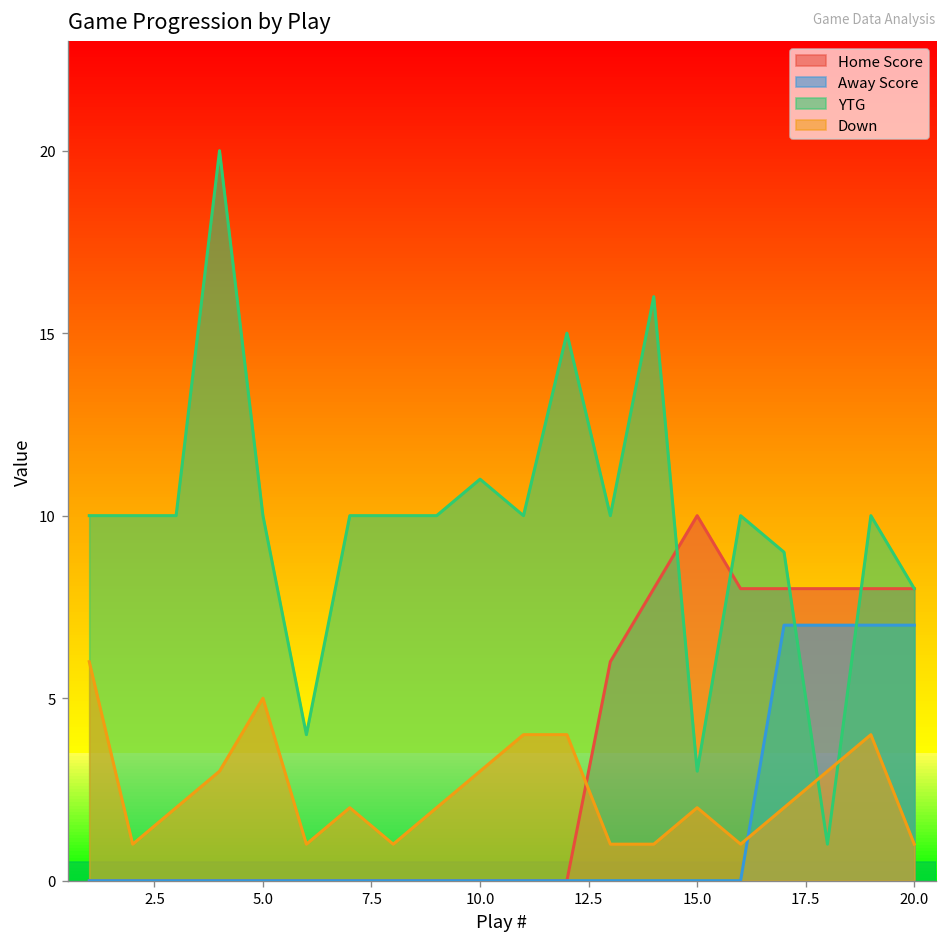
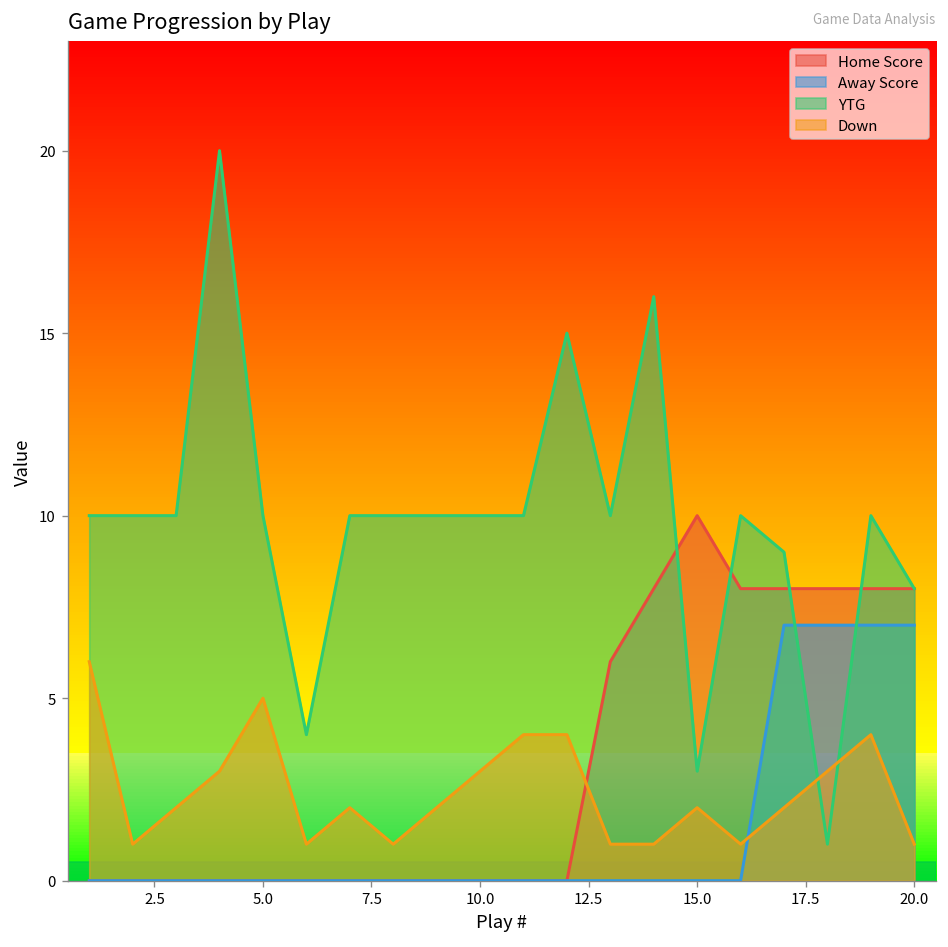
  {
    "Home Score": {
      "15.0": 10
    },
    "Away Score": {
      "20.0": 7
    },
    "YTG": {
      "5.0": 10,
-     "10.0": 11,
+     "10.0": 10,
      "15.0": 3
    },
    "Down": {
      "5.0": 5,
      "10.0": 3,
      "15.0": 2,
      "20.0": 1
    }
  }
